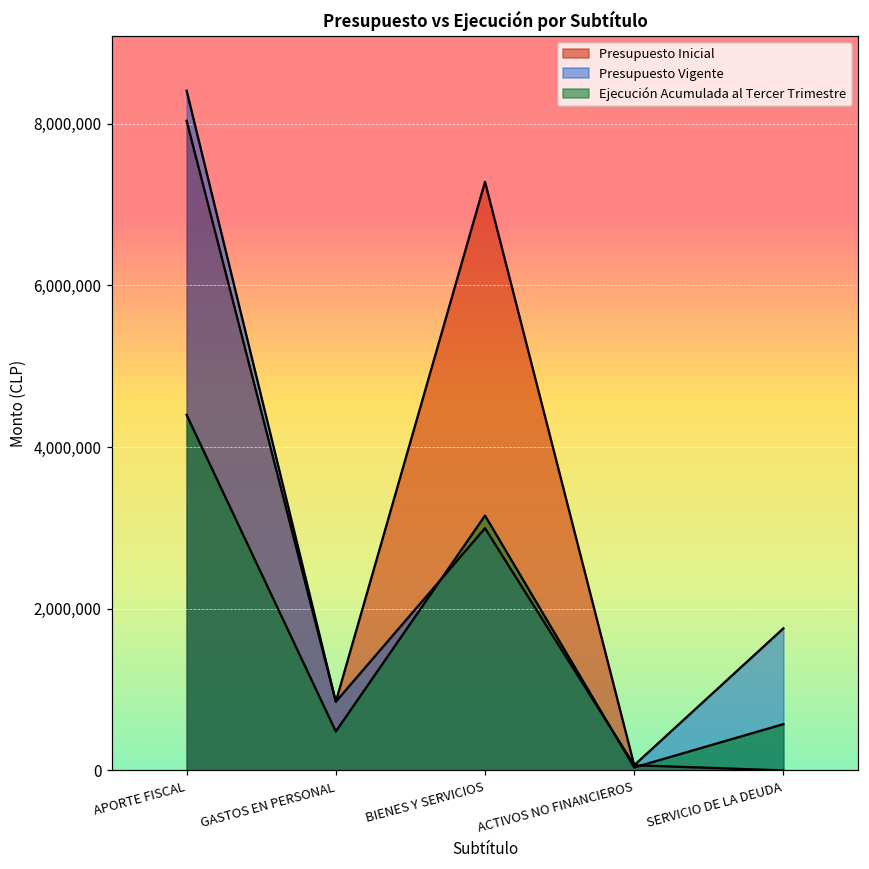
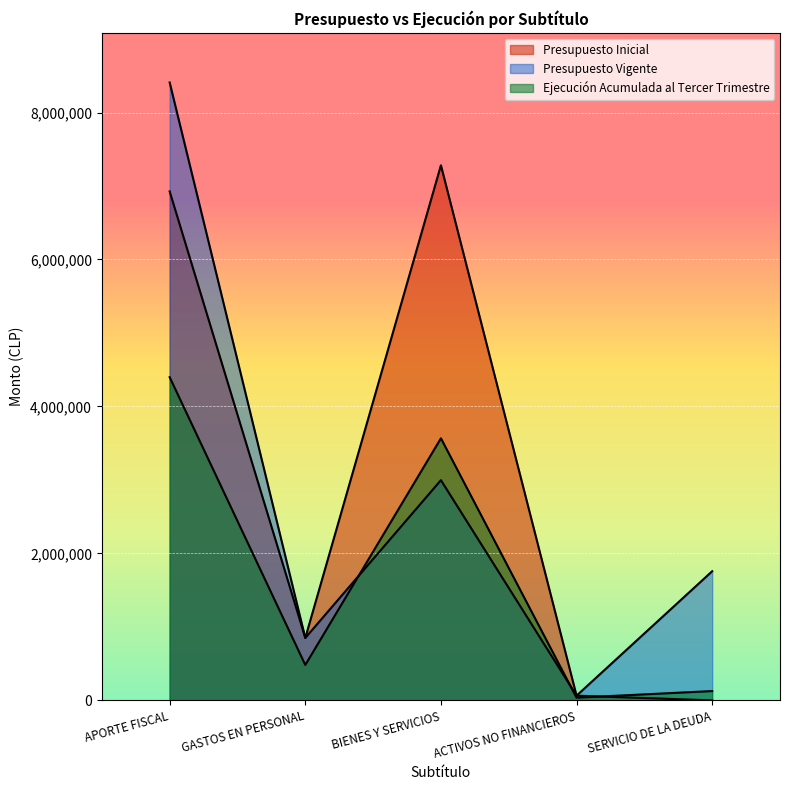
  {
    "Presupuesto Inicial": {
-     "APORTE FISCAL": "8,000,000",
+     "APORTE FISCAL": "6,900,000",
      "BIENES Y SERVICIOS": "7,300,000",
      "SERVICIO DE LA DEUDA": "0"
    },
    "Presupuesto Vigente": {
      "APORTE FISCAL": "8,400,000",
      "BIENES Y SERVICIOS": "3,000,000",
      "SERVICIO DE LA DEUDA": "1,800,000"
    },
    "Ejecución Acumulada al Tercer Trimestre": {
      "APORTE FISCAL": "4,400,000",
      "GASTOS EN PERSONAL": "500,000",
-     "BIENES Y SERVICIOS": "3,200,000",
-     "SERVICIO DE LA DEUDA": "600,000"
+     "BIENES Y SERVICIOS": "3,600,000",
+     "SERVICIO DE LA DEUDA": "100,000"
    }
  }
